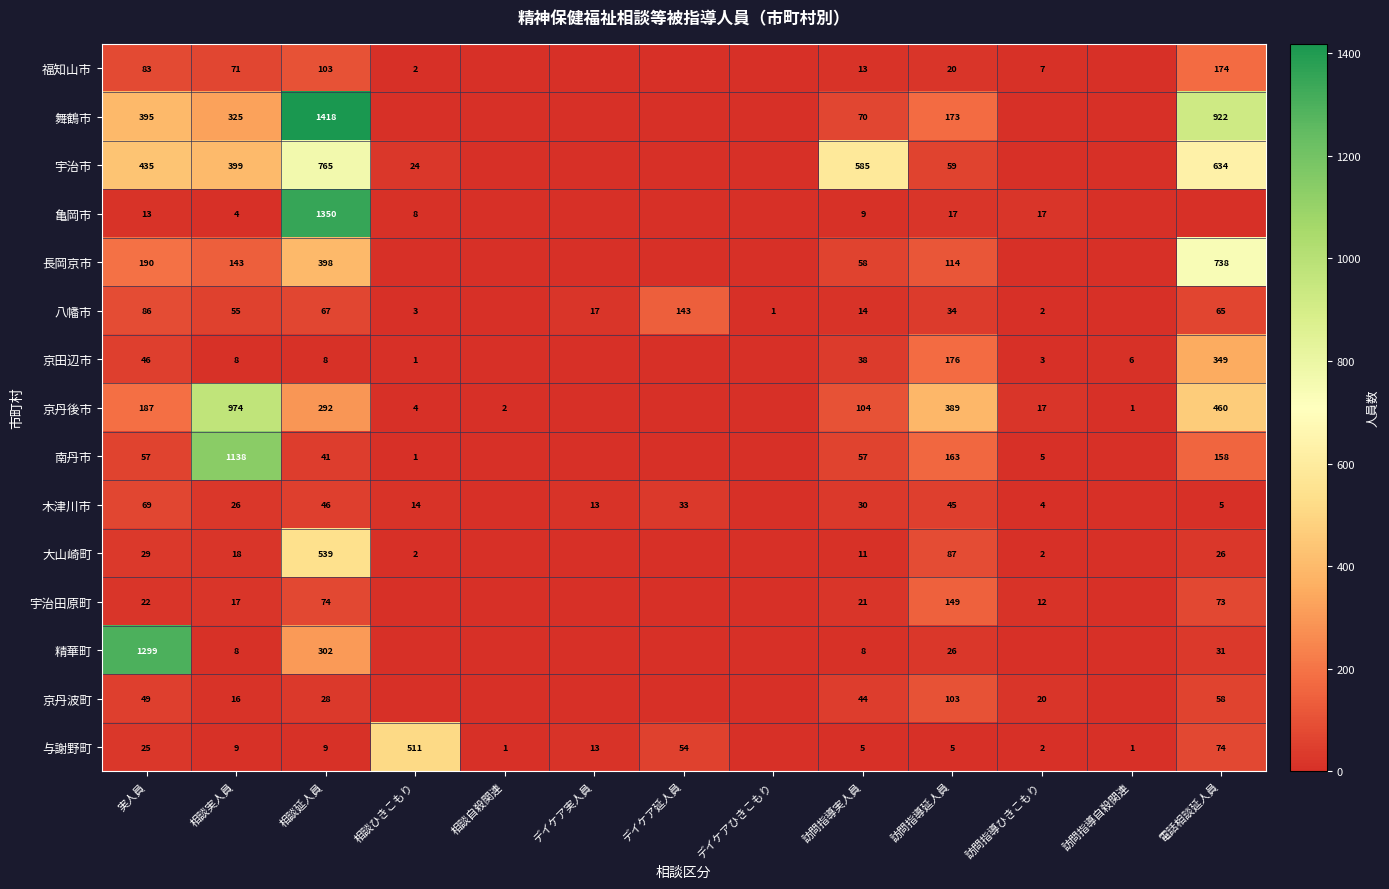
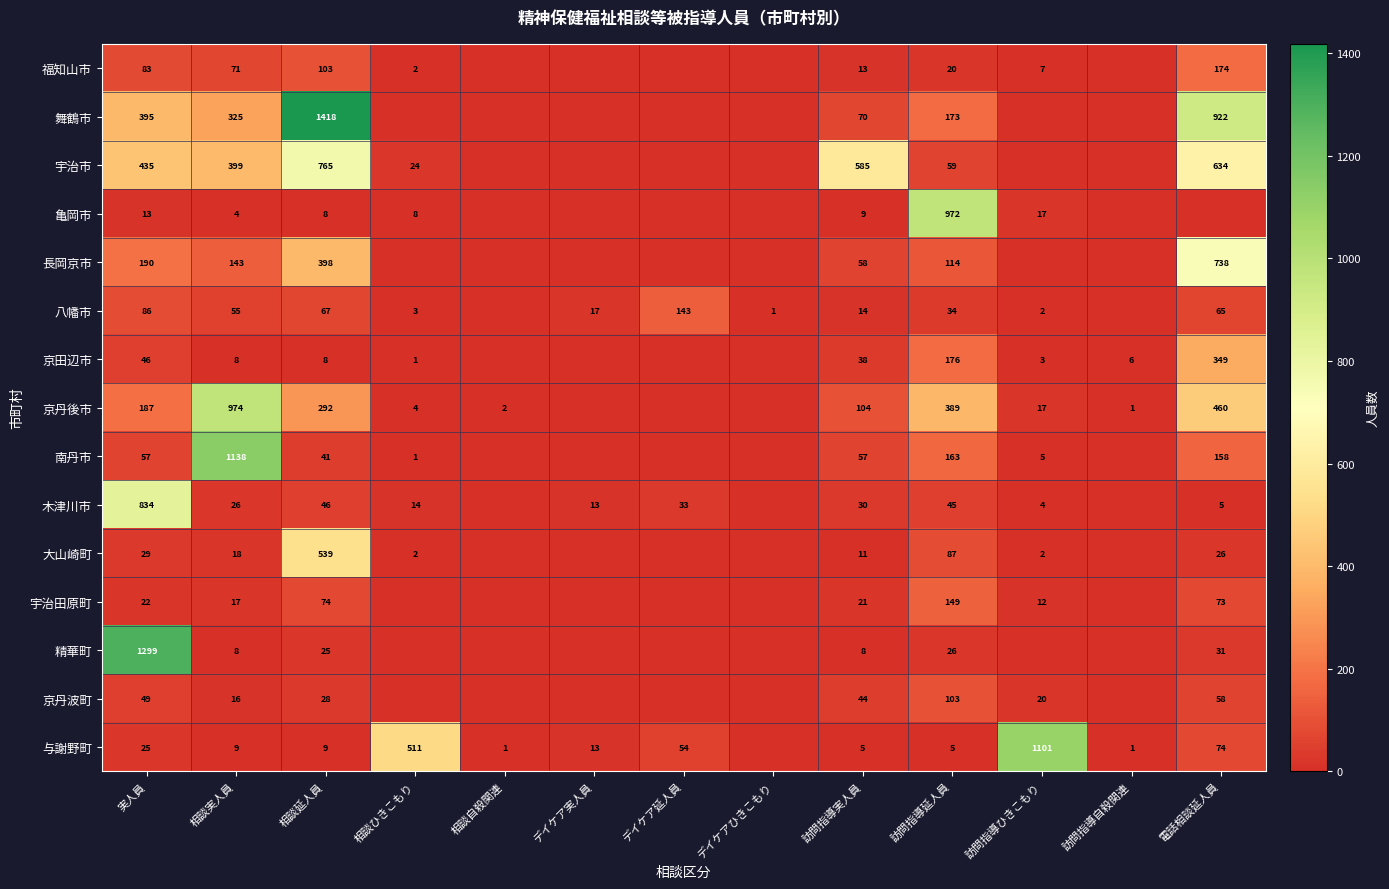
  {
    "福知山市": {
      "実人員": 83,
      "相談実人員": 71,
      "相談延人員": 103,
      "相談ひきこもり": 2,
      "訪問指導実人員": 13,
      "訪問指導延人員": 20,
      "訪問指導ひきこもり": 7,
      "電話相談延人員": 174
    },
    "舞鶴市": {
      "実人員": 395,
      "相談実人員": 325,
      "相談延人員": 1418,
      "訪問指導実人員": 70,
      "訪問指導延人員": 173,
      "電話相談延人員": 922
    },
    "宇治市": {
      "実人員": 435,
      "相談実人員": 399,
      "相談延人員": 765,
      "相談ひきこもり": 24,
      "訪問指導実人員": 585,
      "訪問指導延人員": 59,
      "電話相談延人員": 634
    },
    "亀岡市": {
      "実人員": 13,
      "相談実人員": 4,
-     "相談延人員": 1350,
+     "相談延人員": 8,
      "相談ひきこもり": 8,
      "訪問指導実人員": 9,
-     "訪問指導延人員": 17,
+     "訪問指導延人員": 972,
      "訪問指導ひきこもり": 17
    },
    "長岡京市": {
      "実人員": 190,
      "相談実人員": 143,
      "相談延人員": 398,
      "訪問指導実人員": 58,
      "訪問指導延人員": 114,
      "電話相談延人員": 738
    },
    "八幡市": {
      "実人員": 86,
      "相談実人員": 55,
      "相談延人員": 67,
      "相談ひきこもり": 3,
      "デイケア実人員": 17,
      "デイケア延人員": 143,
      "デイケアひきこもり": 1,
      "訪問指導実人員": 14,
      "訪問指導延人員": 34,
      "訪問指導ひきこもり": 2,
      "電話相談延人員": 65
    },
    "京田辺市": {
      "実人員": 46,
      "相談実人員": 8,
      "相談延人員": 8,
      "相談ひきこもり": 1,
      "訪問指導実人員": 38,
      "訪問指導延人員": 176,
      "訪問指導ひきこもり": 3,
      "訪問指導自殺関連": 6,
      "電話相談延人員": 349
    },
    "京丹後市": {
      "実人員": 187,
      "相談実人員": 974,
      "相談延人員": 292,
      "相談ひきこもり": 4,
      "相談自殺関連": 2,
      "訪問指導実人員": 104,
      "訪問指導延人員": 389,
      "訪問指導ひきこもり": 17,
      "訪問指導自殺関連": 1,
      "電話相談延人員": 460
    },
    "南丹市": {
      "実人員": 57,
      "相談実人員": 1138,
      "相談延人員": 41,
      "相談ひきこもり": 1,
      "訪問指導実人員": 57,
      "訪問指導延人員": 163,
      "訪問指導ひきこもり": 5,
      "電話相談延人員": 158
    },
    "木津川市": {
-     "実人員": 69,
+     "実人員": 834,
      "相談実人員": 26,
      "相談延人員": 46,
      "相談ひきこもり": 14,
      "デイケア実人員": 13,
      "デイケア延人員": 33,
      "訪問指導実人員": 30,
      "訪問指導延人員": 45,
      "訪問指導ひきこもり": 4,
      "電話相談延人員": 5
    },
    "大山崎町": {
      "実人員": 29,
      "相談実人員": 18,
      "相談延人員": 539,
      "相談ひきこもり": 2,
      "訪問指導実人員": 11,
      "訪問指導延人員": 87,
      "訪問指導ひきこもり": 2,
      "電話相談延人員": 26
    },
    "宇治田原町": {
      "実人員": 22,
      "相談実人員": 17,
      "相談延人員": 74,
      "訪問指導実人員": 21,
      "訪問指導延人員": 149,
      "訪問指導ひきこもり": 12,
      "電話相談延人員": 73
    },
    "精華町": {
      "実人員": 1299,
      "相談実人員": 8,
-     "相談延人員": 302,
+     "相談延人員": 25,
      "訪問指導実人員": 8,
      "訪問指導延人員": 26,
      "電話相談延人員": 31
    },
    "京丹波町": {
      "実人員": 49,
      "相談実人員": 16,
      "相談延人員": 28,
      "訪問指導実人員": 44,
      "訪問指導延人員": 103,
      "訪問指導ひきこもり": 20,
      "電話相談延人員": 58
    },
    "与謝野町": {
      "実人員": 25,
      "相談実人員": 9,
      "相談延人員": 9,
      "相談ひきこもり": 511,
      "相談自殺関連": 1,
      "デイケア実人員": 13,
      "デイケア延人員": 54,
      "訪問指導実人員": 5,
      "訪問指導延人員": 5,
-     "訪問指導ひきこもり": 2,
+     "訪問指導ひきこもり": 1101,
      "訪問指導自殺関連": 1,
      "電話相談延人員": 74
    }
  }
